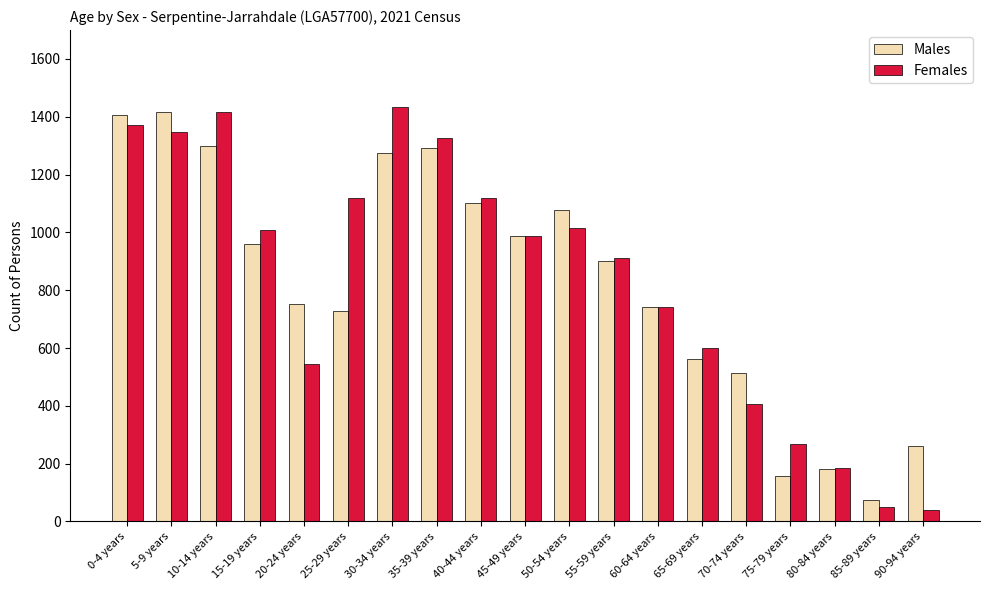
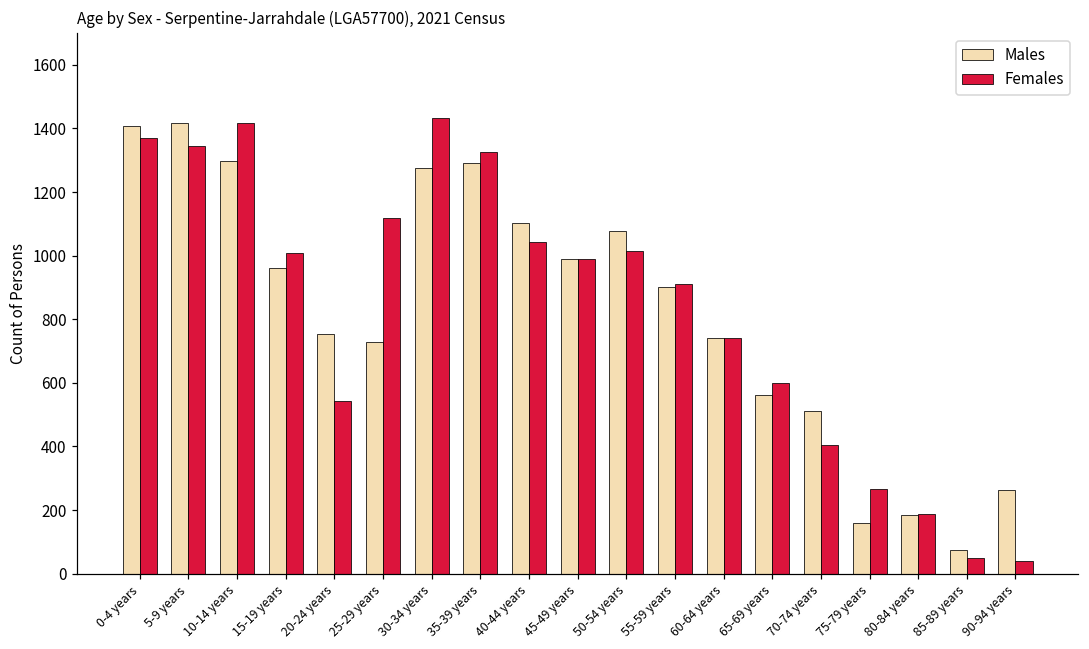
  {
    "Males": {
      "0-4 years": 1410,
      "5-9 years": 1420,
      "10-14 years": 1300,
      "15-19 years": 960,
      "20-24 years": 750,
      "25-29 years": 730,
      "30-34 years": 1280,
      "35-39 years": 1290,
      "40-44 years": 1100,
      "45-49 years": 990,
      "50-54 years": 1080,
      "55-59 years": 900,
      "60-64 years": 740,
      "65-69 years": 560,
      "70-74 years": 510,
      "75-79 years": 160,
      "80-84 years": 180,
      "85-89 years": 70,
      "90-94 years": 260
    },
    "Females": {
      "0-4 years": 1370,
      "5-9 years": 1350,
      "10-14 years": 1420,
      "15-19 years": 1010,
      "20-24 years": 540,
      "25-29 years": 1120,
      "30-34 years": 1430,
      "35-39 years": 1330,
-     "40-44 years": 1120,
+     "40-44 years": 1040,
      "45-49 years": 990,
      "50-54 years": 1020,
      "55-59 years": 910,
      "60-64 years": 740,
      "65-69 years": 600,
      "70-74 years": 410,
      "75-79 years": 270,
      "80-84 years": 190,
      "85-89 years": 50,
      "90-94 years": 40
    }
  }
